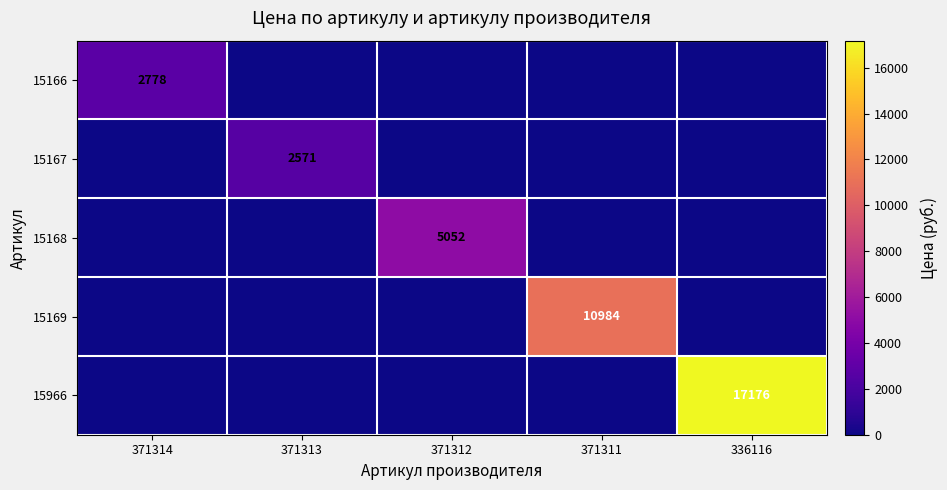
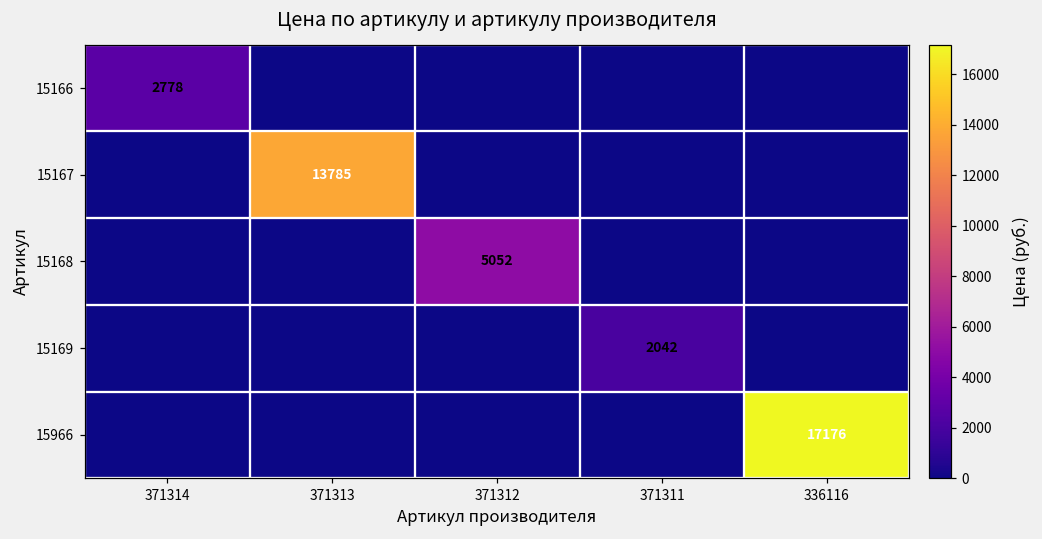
  {
    "15166": {
      "371314": 2778
    },
    "15167": {
-     "371313": 2571
+     "371313": 13785
    },
    "15168": {
      "371312": 5052
    },
    "15169": {
-     "371311": 10984
+     "371311": 2042
    },
    "15966": {
      "336116": 17176
    }
  }
